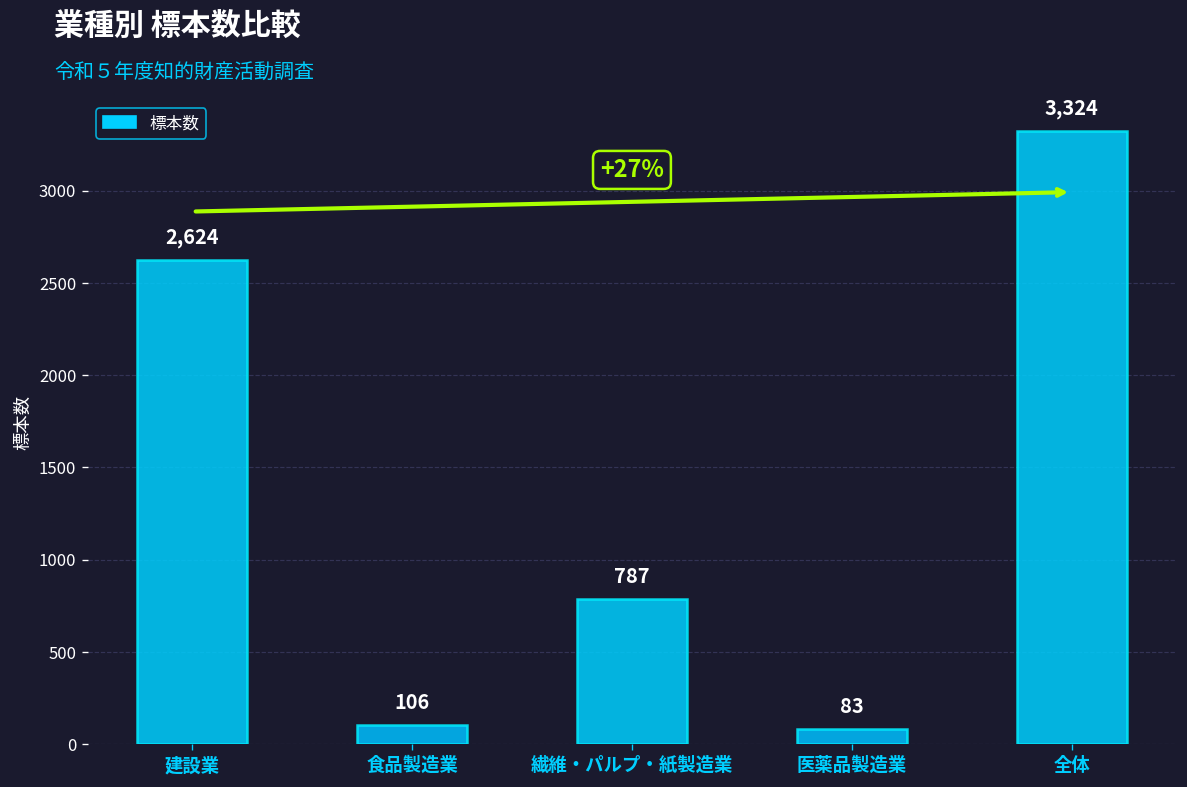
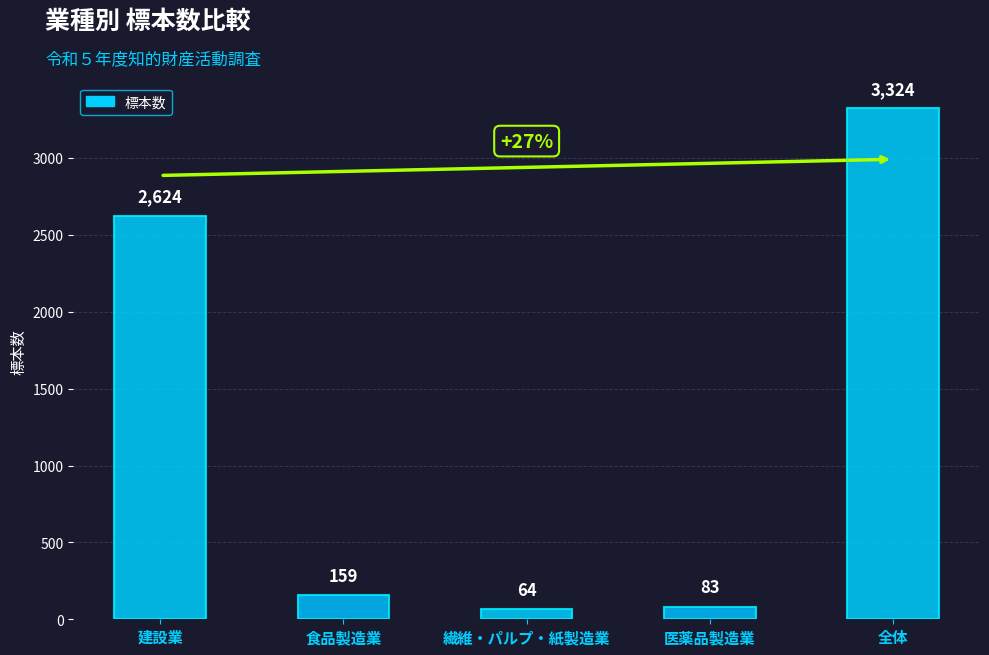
  {
    "建設業": "2,624",
-   "食品製造業": "106",
-   "繊維・パルプ・紙製造業": "787",
+   "食品製造業": "159",
+   "繊維・パルプ・紙製造業": "64",
    "医薬品製造業": "83",
    "全体": "3,324"
  }
